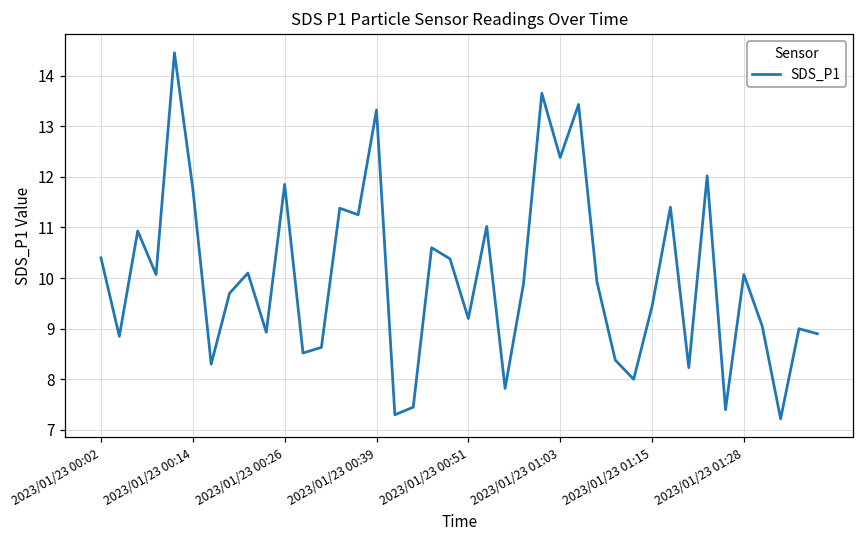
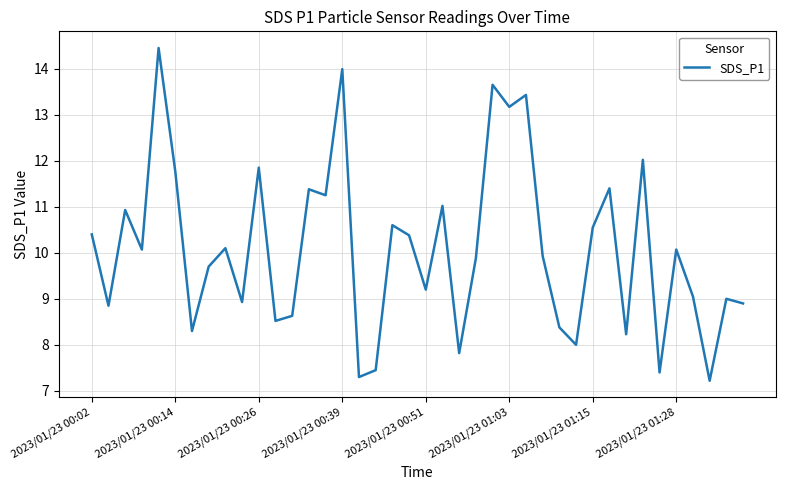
  {
    "2023/01/23 00:02": 10.4,
    "2023/01/23 00:14": 11.8,
    "2023/01/23 00:26": 11.9,
-   "2023/01/23 00:39": 13.3,
+   "2023/01/23 00:39": 14.0,
    "2023/01/23 00:51": 9.2,
-   "2023/01/23 01:03": 12.4,
-   "2023/01/23 01:15": 9.4,
+   "2023/01/23 01:03": 13.2,
+   "2023/01/23 01:15": 10.6,
    "2023/01/23 01:28": 10.1
  }
